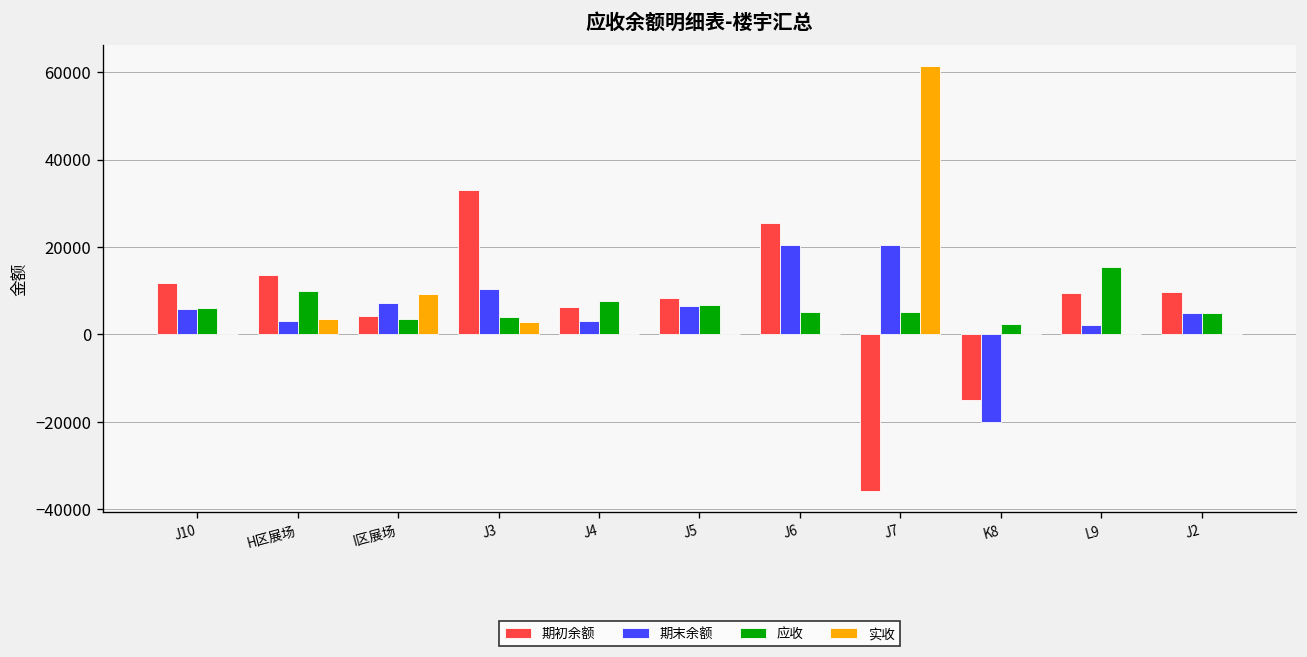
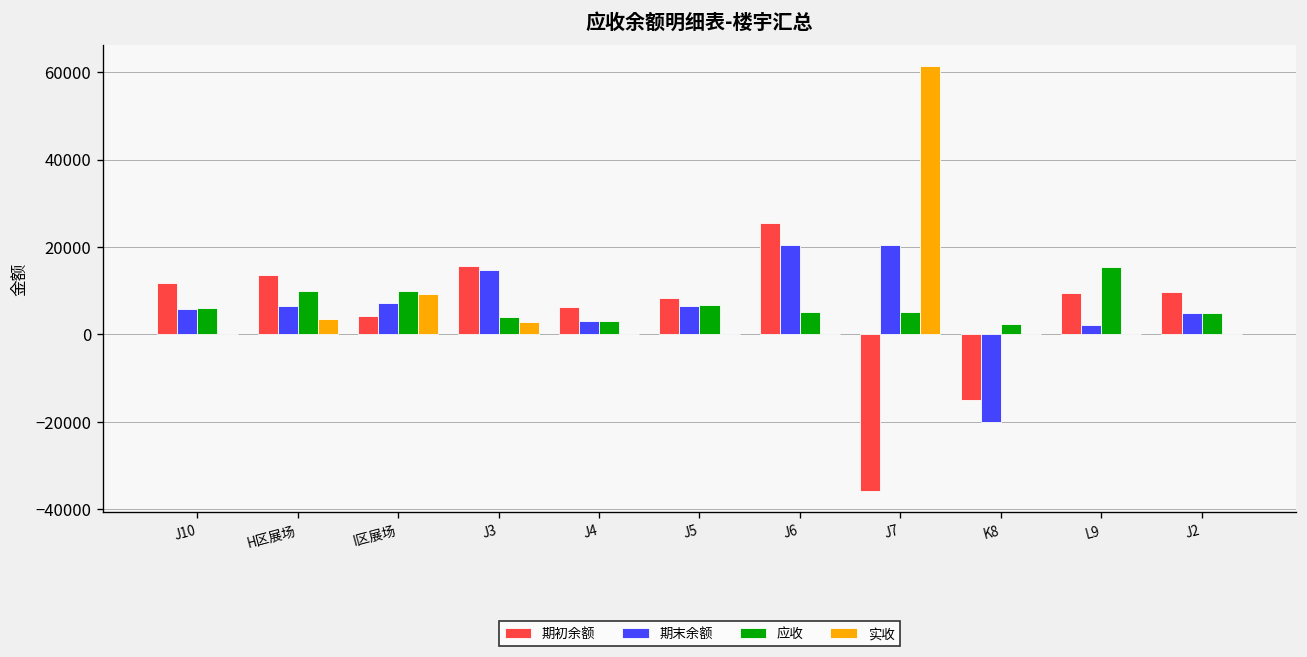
  {
    "期初余额": {
      "J10": 12000,
      "H区展场": 13000,
      "I区展场": 4000,
-     "J3": 33000,
+     "J3": 16000,
      "J4": 6000,
      "J5": 8000,
      "J6": 26000,
      "J7": -36000,
      "K8": -15000,
      "L9": 9000,
      "J2": 10000
    },
    "期末余额": {
      "J10": 6000,
-     "H区展场": 3000,
+     "H区展场": 7000,
      "I区展场": 7000,
-     "J3": 10000,
+     "J3": 15000,
      "J4": 3000,
      "J5": 6000,
      "J6": 20000,
      "J7": 20000,
      "K8": -20000,
      "L9": 2000,
      "J2": 5000
    },
    "应收": {
      "J10": 6000,
      "H区展场": 10000,
-     "I区展场": 3000,
+     "I区展场": 10000,
      "J3": 4000,
-     "J4": 8000,
+     "J4": 3000,
      "J5": 7000,
      "J6": 5000,
      "J7": 5000,
      "K8": 2000,
      "L9": 15000,
      "J2": 5000
    },
    "实收": {
      "J10": 0,
      "H区展场": 4000,
      "I区展场": 9000,
      "J3": 3000,
      "J4": 0,
      "J5": 0,
      "J6": 0,
      "J7": 61000,
      "K8": 0,
      "L9": 0,
      "J2": 0
    }
  }
